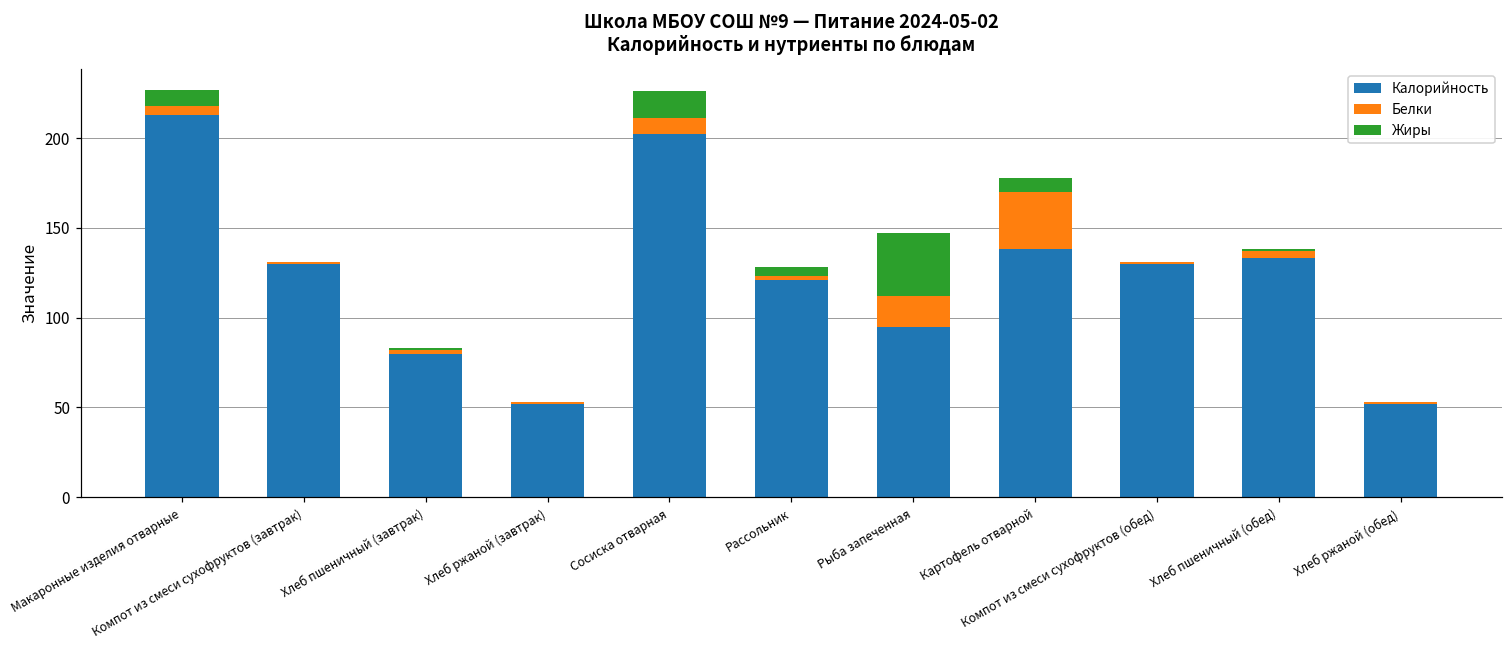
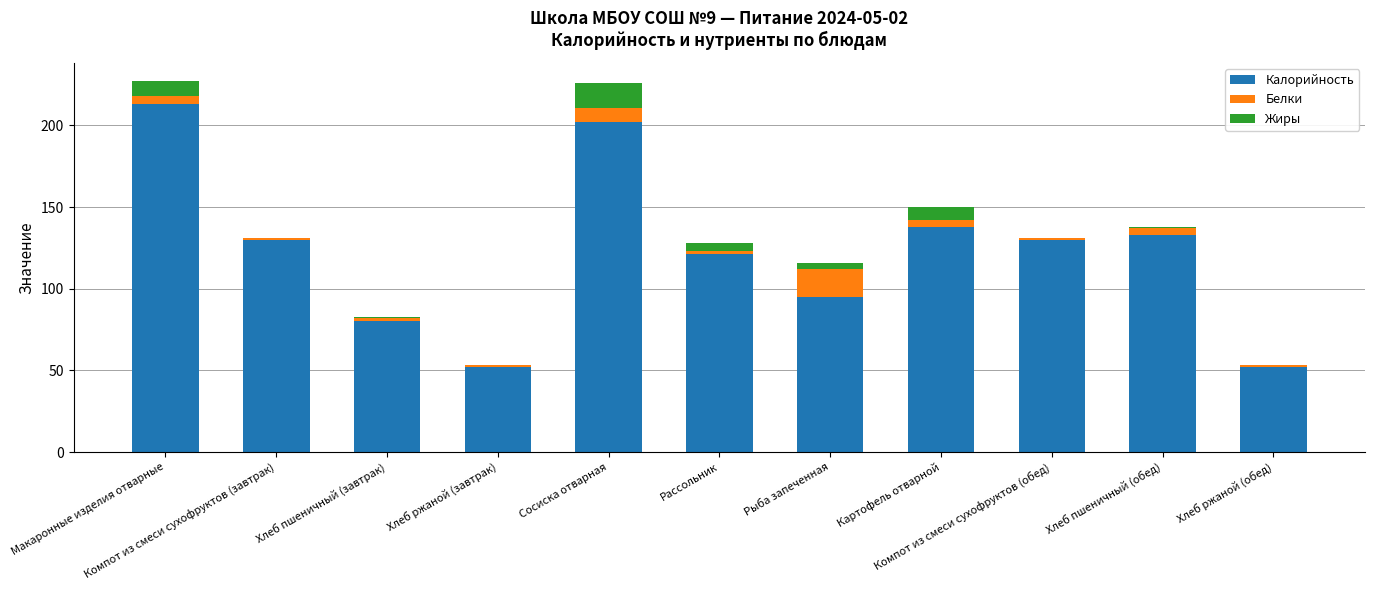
  {
    "Калорийность": {
      "Макаронные изделия отварные": 213,
      "Компот из смеси сухофруктов (завтрак)": 130,
      "Хлеб пшеничный (завтрак)": 80,
      "Хлеб ржаной (завтрак)": 52,
      "Сосиска отварная": 202,
      "Рассольник": 121,
      "Рыба запеченная": 95,
      "Картофель отварной": 138,
      "Компот из смеси сухофруктов (обед)": 130,
      "Хлеб пшеничный (обед)": 133,
      "Хлеб ржаной (обед)": 52
    },
    "Белки": {
      "Макаронные изделия отварные": 5,
      "Хлеб пшеничный (завтрак)": 2,
      "Сосиска отварная": 9,
      "Рассольник": 2,
      "Рыба запеченная": 17,
-     "Картофель отварной": 32,
+     "Картофель отварной": 4,
      "Хлеб пшеничный (обед)": 4
    },
    "Жиры": {
      "Макаронные изделия отварные": 9,
      "Компот из смеси сухофруктов (завтрак)": 0,
      "Хлеб ржаной (завтрак)": 0,
      "Сосиска отварная": 15,
      "Рассольник": 5,
-     "Рыба запеченная": 35,
+     "Рыба запеченная": 4,
      "Картофель отварной": 8,
      "Компот из смеси сухофруктов (обед)": 0,
      "Хлеб ржаной (обед)": 0
    }
  }
